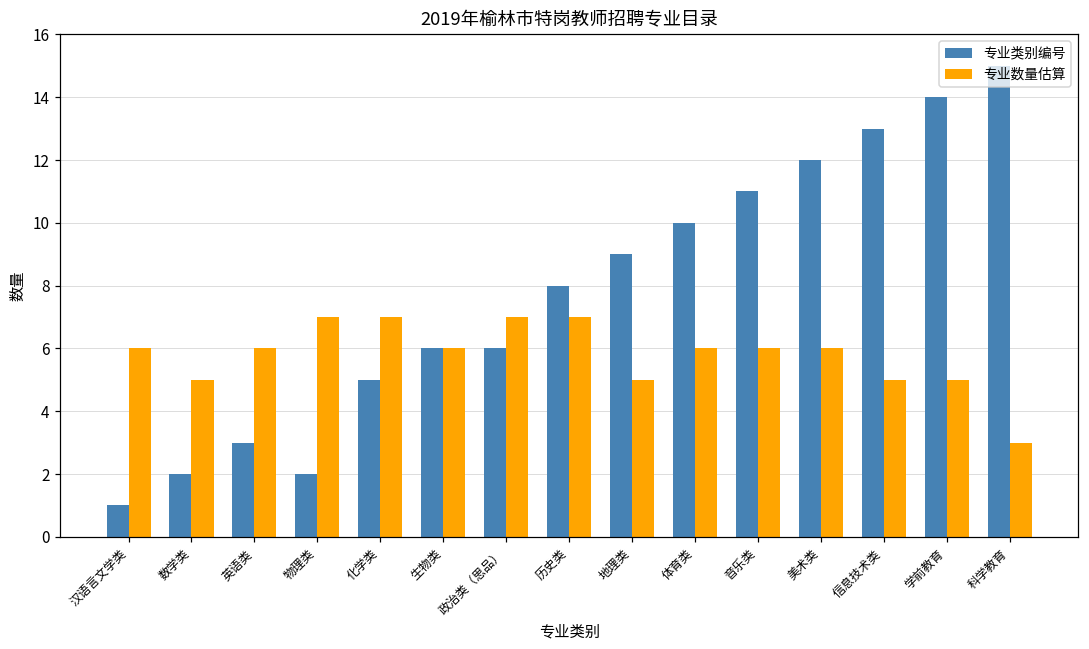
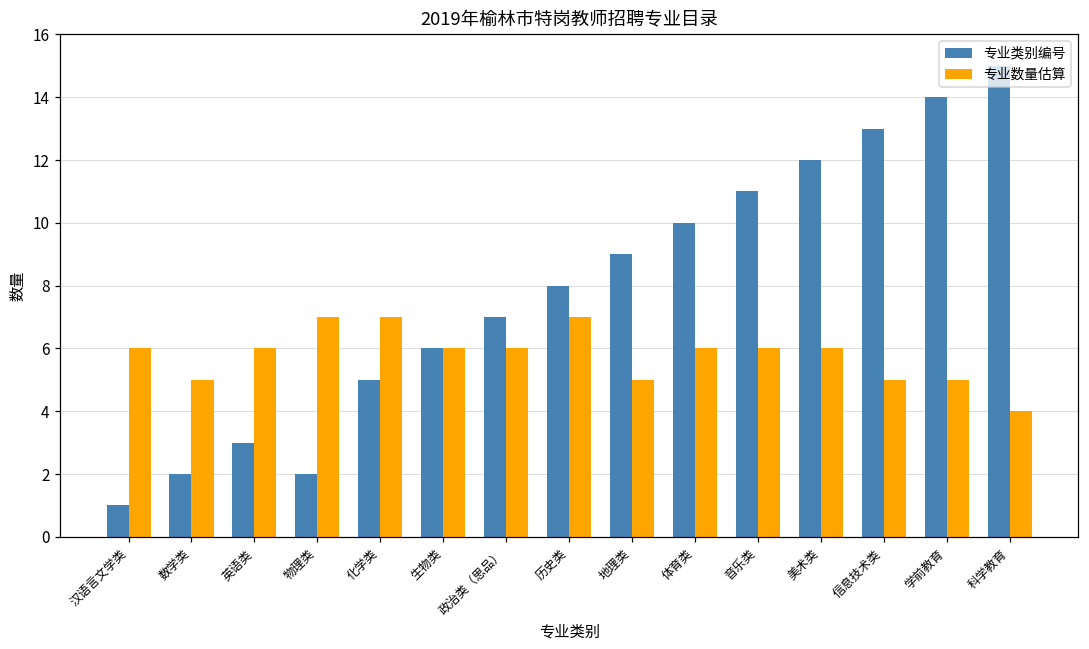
  {
    "专业类别编号": {
      "汉语言文学类": 1,
      "数学类": 2,
      "英语类": 3,
      "物理类": 2,
      "化学类": 5,
      "生物类": 6,
-     "政治类（思品）": 6,
+     "政治类（思品）": 7,
      "历史类": 8,
      "地理类": 9,
      "体育类": 10,
      "音乐类": 11,
      "美术类": 12,
      "信息技术类": 13,
      "学前教育": 14
    },
    "专业数量估算": {
      "汉语言文学类": 6,
      "数学类": 5,
      "英语类": 6,
      "物理类": 7,
      "化学类": 7,
      "生物类": 6,
-     "政治类（思品）": 7,
+     "政治类（思品）": 6,
      "历史类": 7,
      "地理类": 5,
      "体育类": 6,
      "音乐类": 6,
      "美术类": 6,
      "信息技术类": 5,
      "学前教育": 5,
-     "科学教育": 3
+     "科学教育": 4
    }
  }
